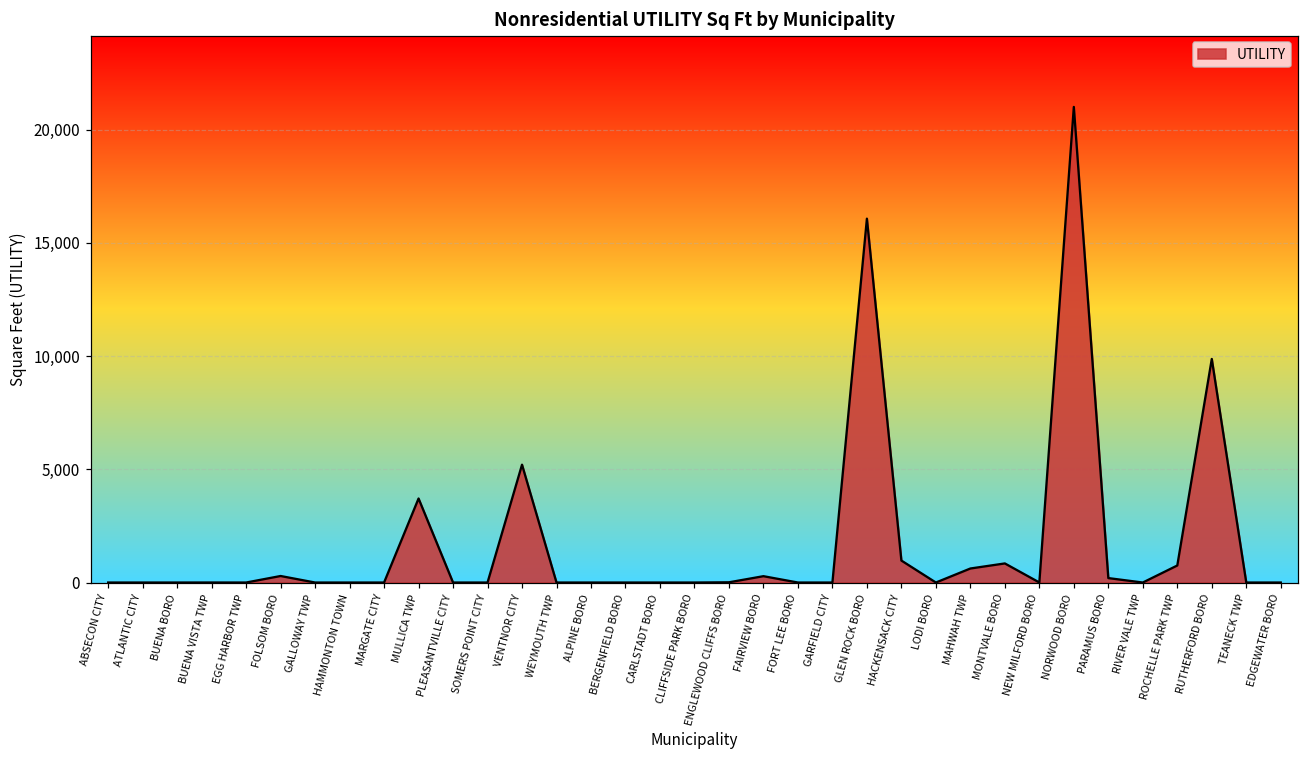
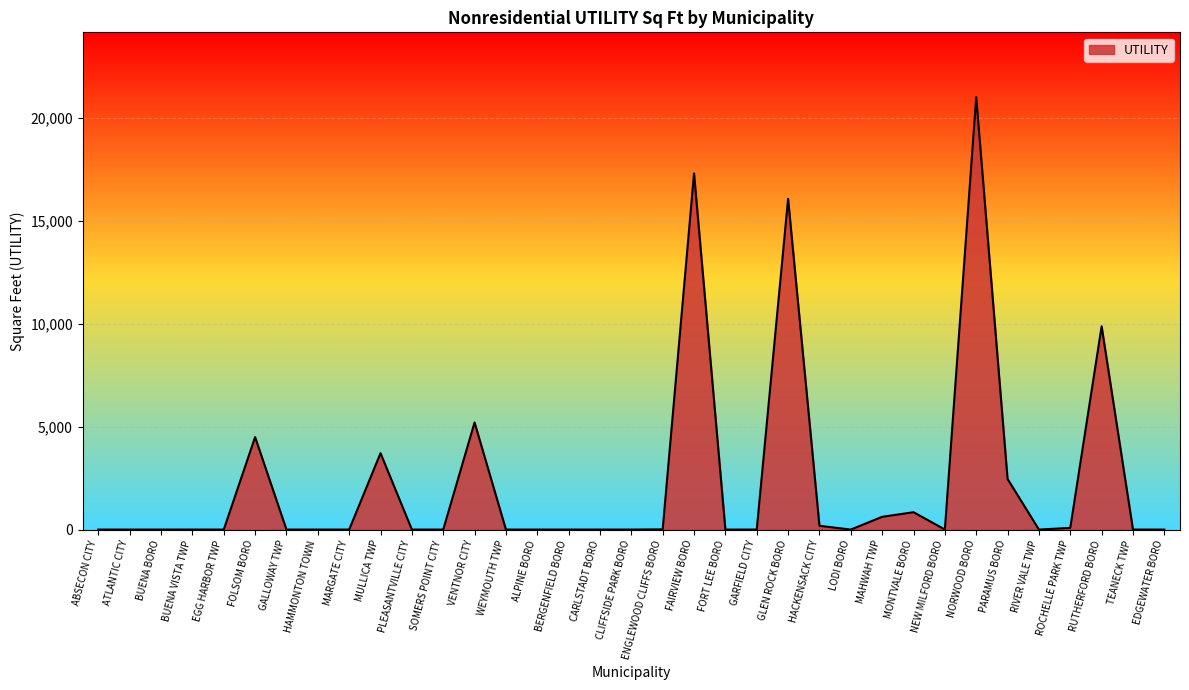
  {
    "ABSECON CITY": "0",
    "ATLANTIC CITY": "0",
    "BUENA BORO": "0",
    "BUENA VISTA TWP": "0",
    "EGG HARBOR TWP": "0",
-   "FOLSOM BORO": "300",
+   "FOLSOM BORO": "4,500",
    "GALLOWAY TWP": "0",
    "HAMMONTON TOWN": "0",
    "MARGATE CITY": "0",
    "MULLICA TWP": "3,700",
    "PLEASANTVILLE CITY": "0",
    "SOMERS POINT CITY": "0",
    "VENTNOR CITY": "5,200",
    "WEYMOUTH TWP": "0",
    "ALPINE BORO": "0",
    "BERGENFIELD BORO": "0",
    "CARLSTADT BORO": "0",
    "CLIFFSIDE PARK BORO": "0",
    "ENGLEWOOD CLIFFS BORO": "0",
-   "FAIRVIEW BORO": "300",
+   "FAIRVIEW BORO": "17,300",
    "FORT LEE BORO": "0",
    "GARFIELD CITY": "0",
    "GLEN ROCK BORO": "16,100",
-   "HACKENSACK CITY": "1,000",
+   "HACKENSACK CITY": "200",
    "LODI BORO": "0",
    "MAHWAH TWP": "600",
    "MONTVALE BORO": "800",
    "NEW MILFORD BORO": "0",
    "NORWOOD BORO": "21,000",
-   "PARAMUS BORO": "200",
+   "PARAMUS BORO": "2,500",
    "RIVER VALE TWP": "0",
-   "ROCHELLE PARK TWP": "800",
+   "ROCHELLE PARK TWP": "100",
    "RUTHERFORD BORO": "9,900",
    "TEANECK TWP": "0",
    "EDGEWATER BORO": "0"
  }
